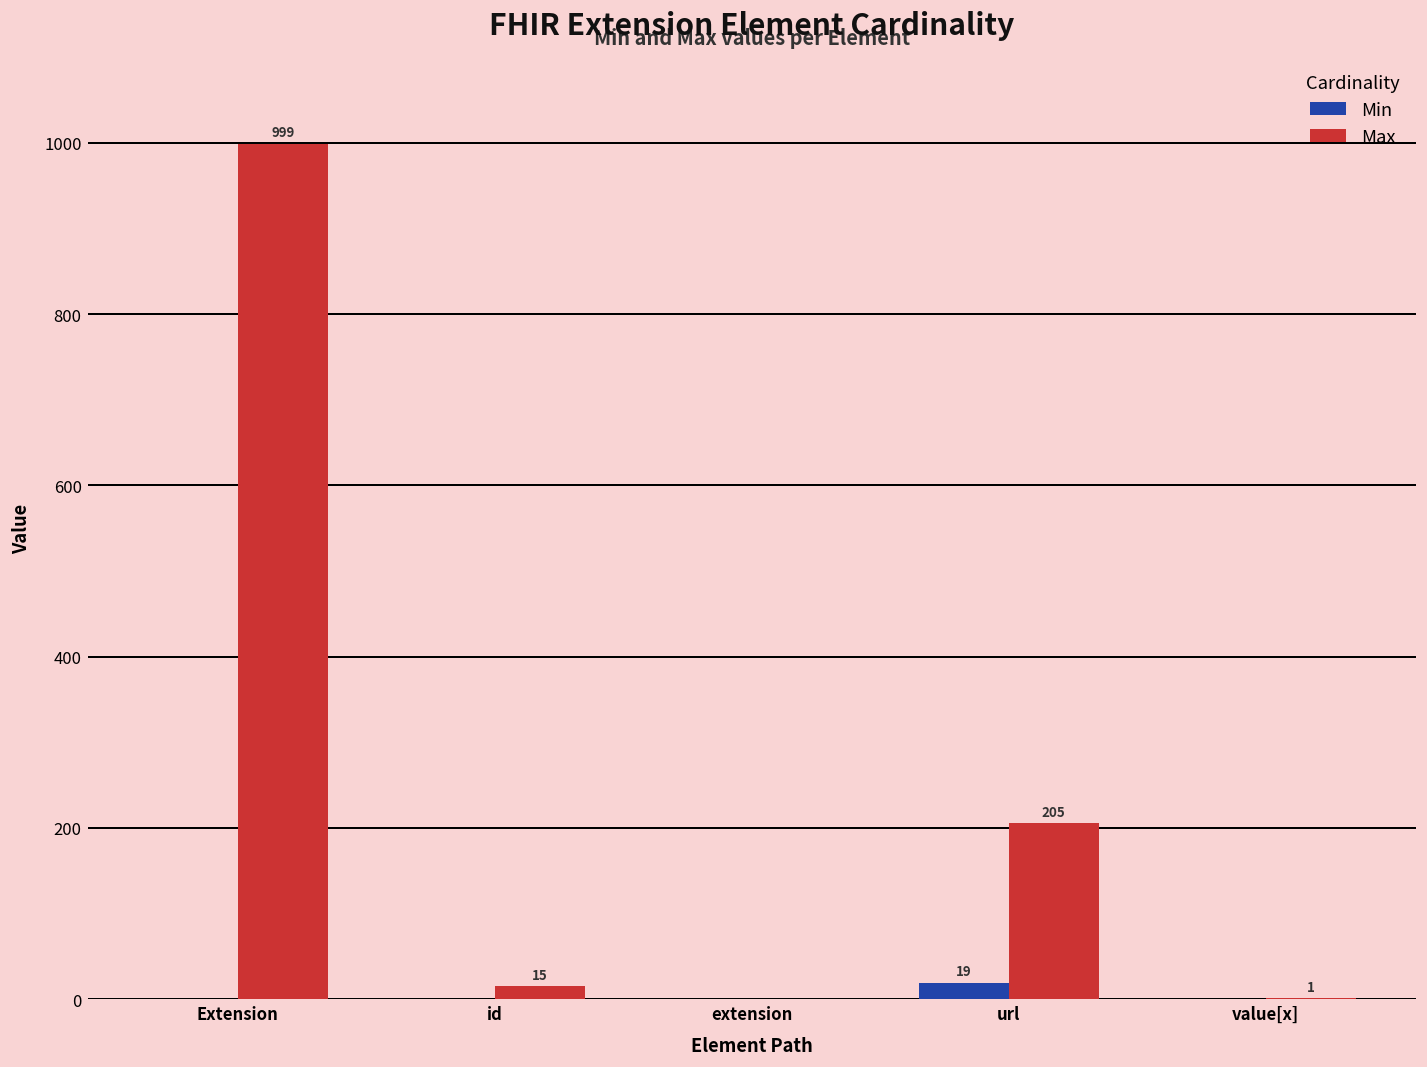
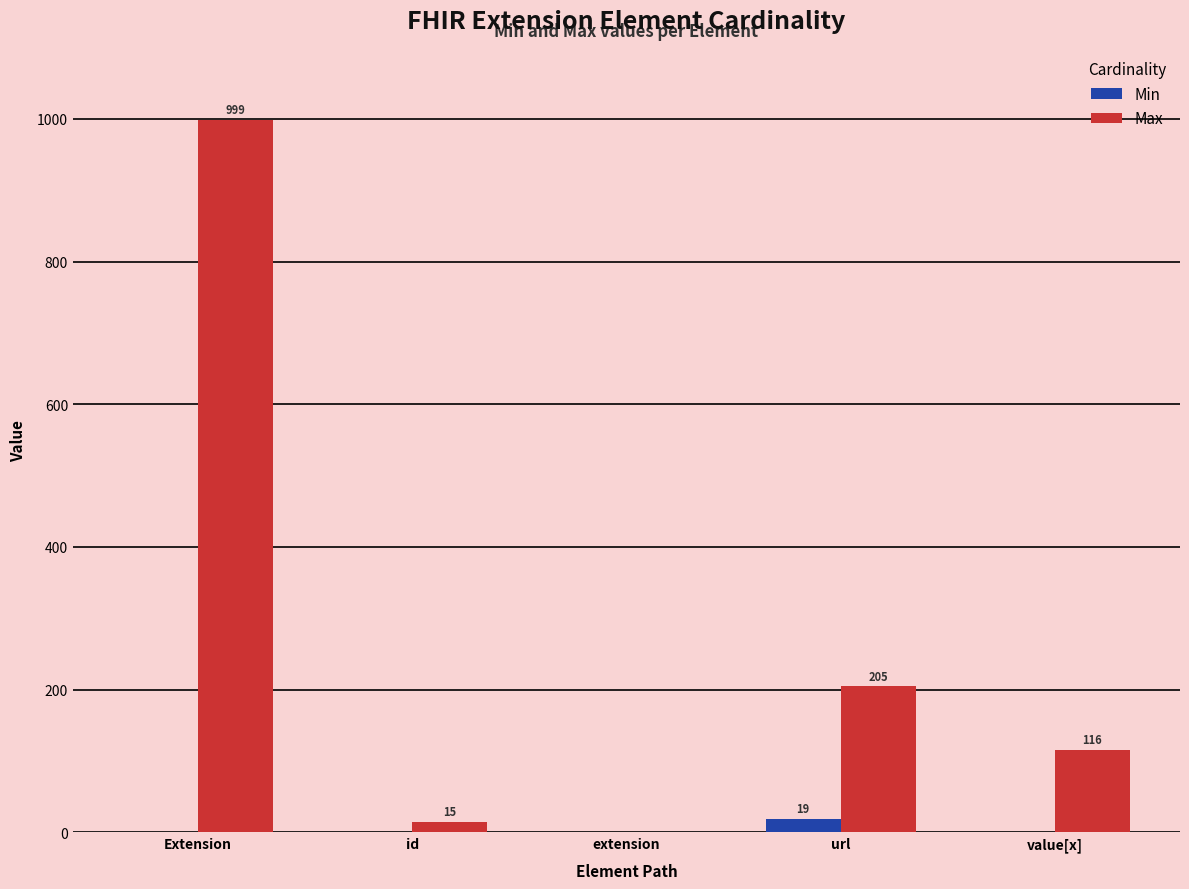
  {
    "Min": {
      "url": 19
    },
    "Max": {
      "Extension": 999,
      "id": 15,
      "url": 205,
-     "value[x]": 1
+     "value[x]": 116
    }
  }
